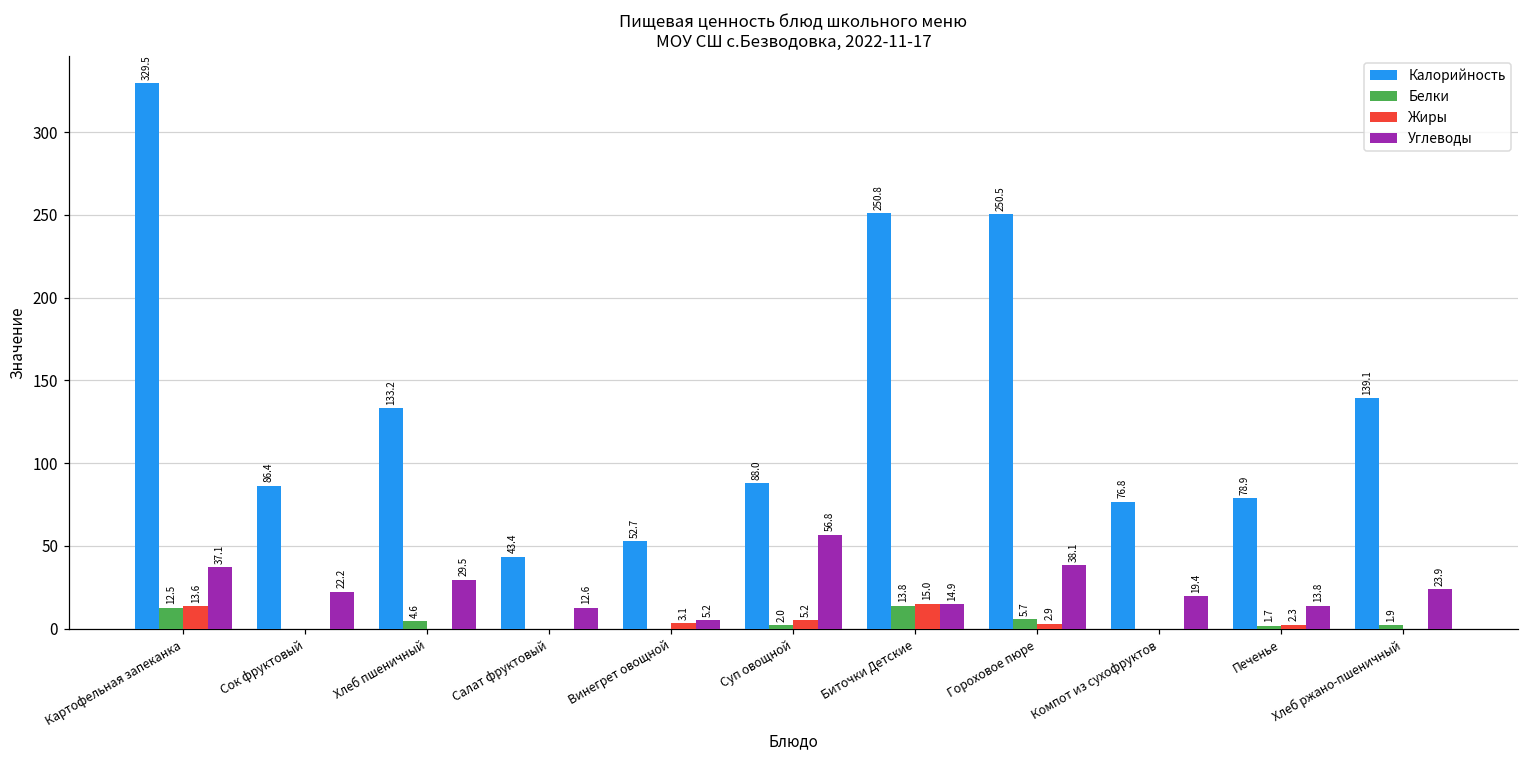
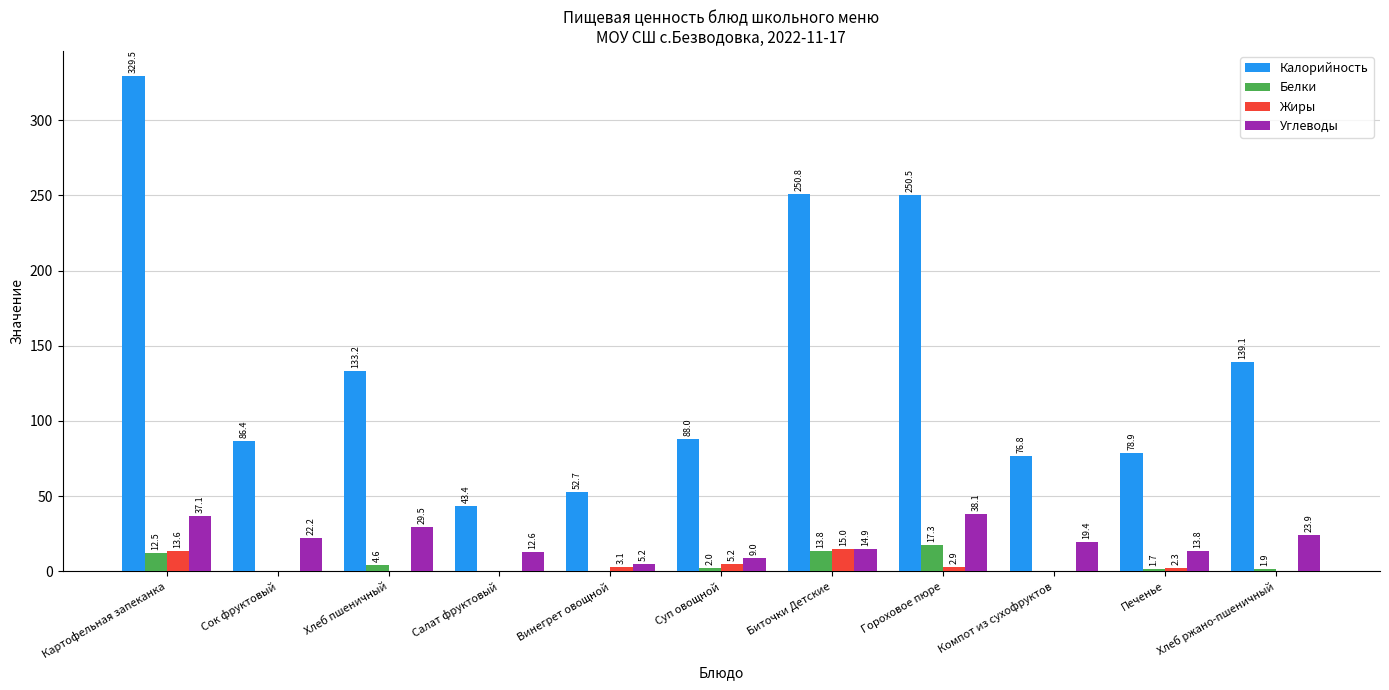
  {
    "Калорийность": {
      "Картофельная запеканка": 329.5,
      "Сок фруктовый": 86.4,
      "Хлеб пшеничный": 133.2,
      "Салат фруктовый": 43.4,
      "Винегрет овощной": 52.7,
      "Суп овощной": 88.0,
      "Биточки Детские": 250.8,
      "Гороховое пюре": 250.5,
      "Компот из сухофруктов": 76.8,
      "Печенье": 78.9,
      "Хлеб ржано-пшеничный": 139.1
    },
    "Белки": {
      "Картофельная запеканка": 12.5,
      "Хлеб пшеничный": 4.6,
      "Суп овощной": 2.0,
      "Биточки Детские": 13.8,
-     "Гороховое пюре": 5.7,
+     "Гороховое пюре": 17.3,
      "Печенье": 1.7,
      "Хлеб ржано-пшеничный": 1.9
    },
    "Жиры": {
      "Картофельная запеканка": 13.6,
      "Винегрет овощной": 3.1,
      "Суп овощной": 5.2,
      "Биточки Детские": 15.0,
      "Гороховое пюре": 2.9,
      "Печенье": 2.3
    },
    "Углеводы": {
      "Картофельная запеканка": 37.1,
      "Сок фруктовый": 22.2,
      "Хлеб пшеничный": 29.5,
      "Салат фруктовый": 12.6,
      "Винегрет овощной": 5.2,
-     "Суп овощной": 56.8,
+     "Суп овощной": 9.0,
      "Биточки Детские": 14.9,
      "Гороховое пюре": 38.1,
      "Компот из сухофруктов": 19.4,
      "Печенье": 13.8,
      "Хлеб ржано-пшеничный": 23.9
    }
  }
